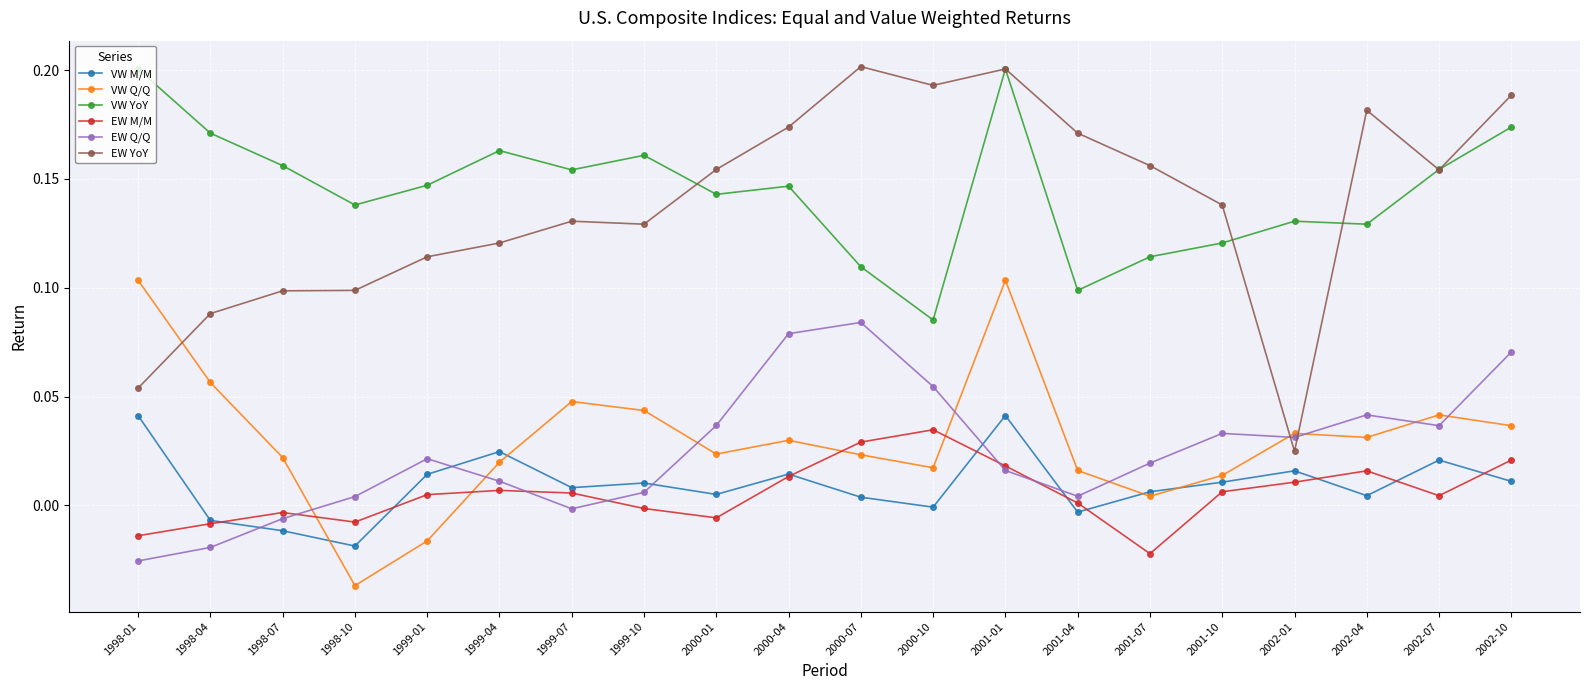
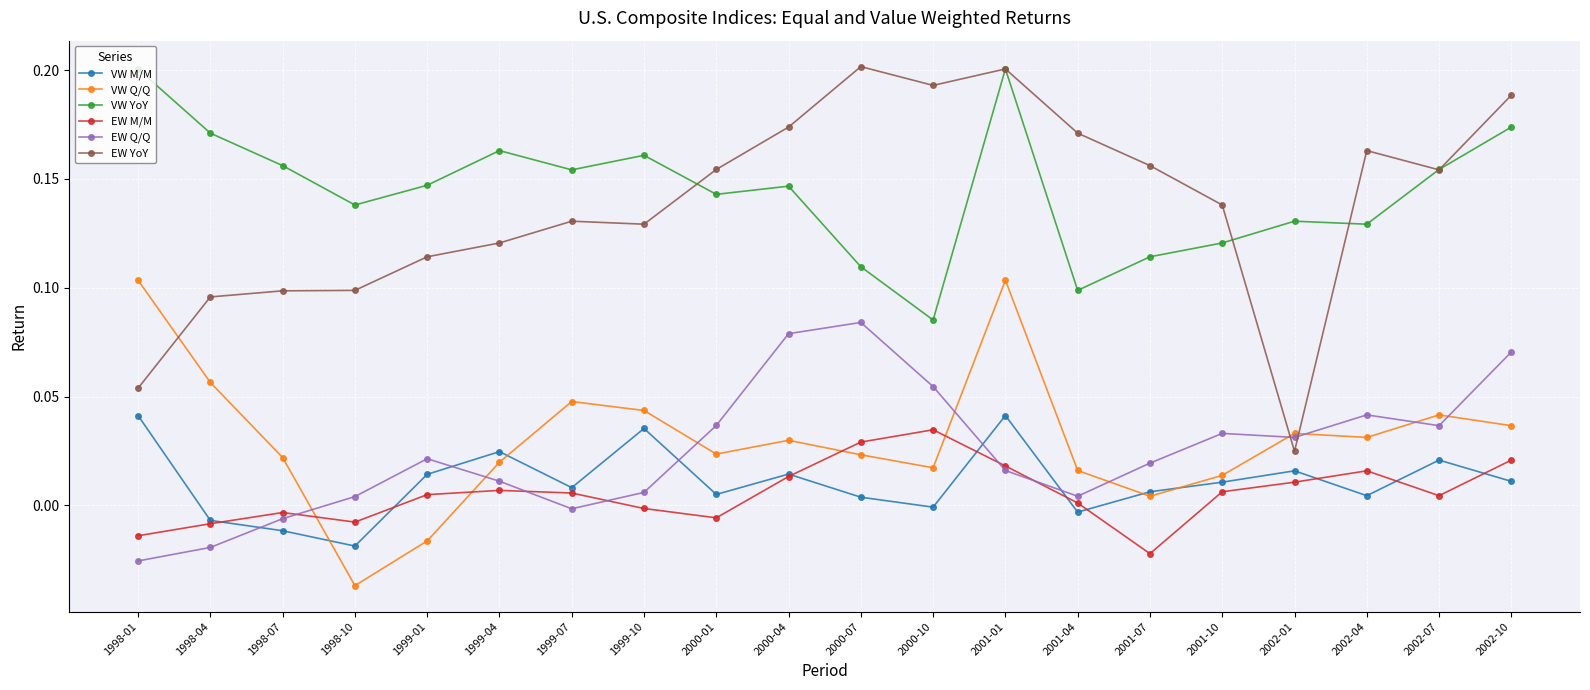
  {
    "VW M/M": {
      "1998-01": 0.041,
      "1998-04": -0.007,
      "1998-07": -0.012,
      "1998-10": -0.019,
      "1999-01": 0.014,
      "1999-04": 0.025,
      "1999-07": 0.008,
-     "1999-10": 0.010,
+     "1999-10": 0.035,
      "2000-01": 0.005,
      "2000-07": 0.004,
      "2000-10": -0.001,
      "2001-01": 0.041,
      "2001-04": -0.003,
      "2001-07": 0.006,
      "2001-10": 0.011,
      "2002-01": 0.016,
      "2002-04": 0.004,
      "2002-07": 0.021,
      "2002-10": 0.011
    },
    "VW Q/Q": {
      "1998-01": 0.103,
      "1998-04": 0.056,
      "1998-07": 0.022,
      "1998-10": -0.037,
      "1999-01": -0.016,
      "1999-04": 0.020,
      "1999-07": 0.048,
      "1999-10": 0.044,
      "2000-01": 0.024,
      "2000-04": 0.030,
      "2000-07": 0.023,
      "2000-10": 0.017,
      "2001-01": 0.103,
      "2001-04": 0.016,
      "2001-07": 0.004,
      "2001-10": 0.014,
      "2002-01": 0.033,
      "2002-04": 0.031,
      "2002-07": 0.042,
      "2002-10": 0.037
    },
    "VW YoY": {
      "1998-04": 0.171,
      "1998-07": 0.156,
      "1998-10": 0.138,
      "1999-01": 0.147,
      "1999-04": 0.163,
      "1999-07": 0.154,
      "1999-10": 0.161,
      "2000-01": 0.143,
      "2000-04": 0.147,
      "2000-07": 0.110,
      "2000-10": 0.085,
      "2001-04": 0.099,
      "2001-07": 0.114,
      "2001-10": 0.121,
      "2002-01": 0.131,
      "2002-04": 0.129,
      "2002-10": 0.174
    },
    "EW M/M": {
      "1998-01": -0.014,
      "1998-04": -0.008,
      "1998-07": -0.003,
      "1998-10": -0.008,
      "1999-01": 0.005,
      "1999-04": 0.007,
      "1999-07": 0.006,
      "1999-10": -0.001,
      "2000-01": -0.006,
      "2000-07": 0.029,
      "2000-10": 0.035,
      "2001-01": 0.018,
      "2001-04": 0.001,
      "2001-07": -0.022,
      "2001-10": 0.006,
      "2002-01": 0.011,
      "2002-04": 0.016,
      "2002-07": 0.004,
      "2002-10": 0.021
    },
    "EW Q/Q": {
      "1998-01": -0.026,
      "1998-04": -0.019,
      "1998-07": -0.006,
      "1998-10": 0.004,
      "1999-01": 0.021,
      "1999-04": 0.011,
      "1999-07": -0.002,
      "1999-10": 0.006,
      "2000-01": 0.037,
      "2000-04": 0.079,
      "2000-07": 0.084,
      "2000-10": 0.055,
      "2001-01": 0.016,
      "2001-04": 0.004,
      "2001-07": 0.019,
      "2001-10": 0.033,
      "2002-01": 0.031,
      "2002-04": 0.042,
      "2002-07": 0.037,
      "2002-10": 0.070
    },
    "EW YoY": {
      "1998-01": 0.054,
-     "1998-04": 0.088,
+     "1998-04": 0.096,
      "1998-07": 0.099,
      "1998-10": 0.099,
      "1999-01": 0.114,
      "1999-04": 0.121,
      "1999-07": 0.131,
      "1999-10": 0.129,
      "2000-01": 0.154,
      "2000-04": 0.174,
      "2000-07": 0.202,
      "2000-10": 0.193,
      "2001-04": 0.171,
      "2001-07": 0.156,
      "2001-10": 0.138,
      "2002-01": 0.025,
-     "2002-04": 0.182,
+     "2002-04": 0.163,
      "2002-10": 0.188
    }
  }
